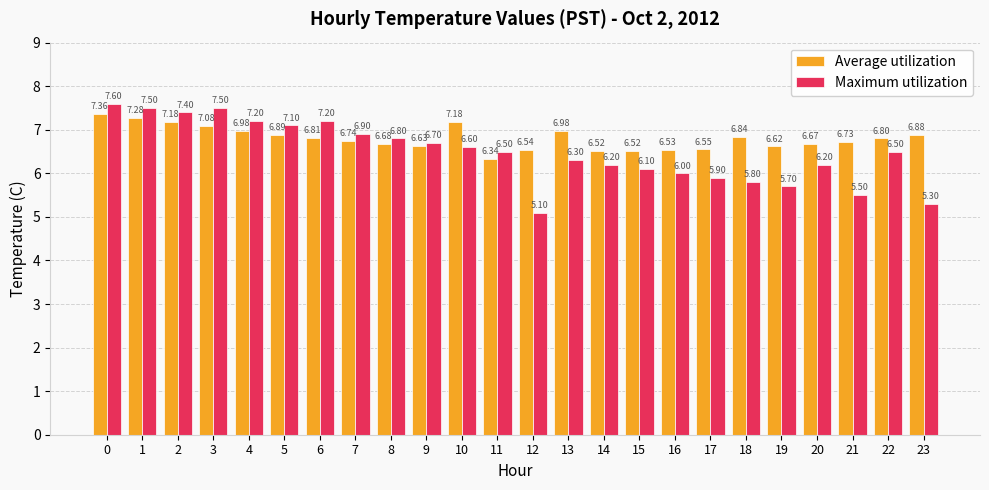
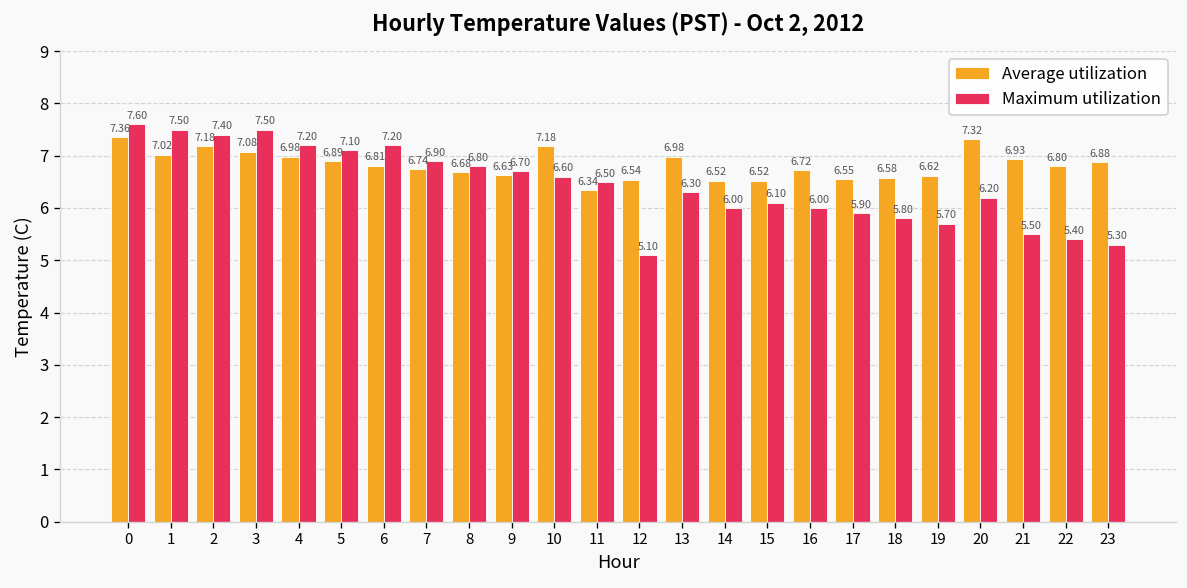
  {
    "Average utilization": {
      "0": 7.36,
-     "1": 7.28,
+     "1": 7.02,
      "2": 7.18,
      "3": 7.08,
      "4": 6.98,
      "5": 6.89,
      "6": 6.81,
      "7": 6.74,
      "8": 6.68,
      "9": 6.63,
      "10": 7.18,
      "11": 6.34,
      "12": 6.54,
      "13": 6.98,
      "14": 6.52,
      "15": 6.52,
-     "16": 6.53,
+     "16": 6.72,
      "17": 6.55,
-     "18": 6.84,
+     "18": 6.58,
      "19": 6.62,
-     "20": 6.67,
-     "21": 6.73,
+     "20": 7.32,
+     "21": 6.93,
      "22": 6.80,
      "23": 6.88
    },
    "Maximum utilization": {
      "0": 7.60,
      "1": 7.50,
      "2": 7.40,
      "3": 7.50,
      "4": 7.20,
      "5": 7.10,
      "6": 7.20,
      "7": 6.90,
      "8": 6.80,
      "9": 6.70,
      "10": 6.60,
      "11": 6.50,
      "12": 5.10,
      "13": 6.30,
-     "14": 6.20,
+     "14": 6.00,
      "15": 6.10,
      "16": 6.00,
      "17": 5.90,
      "18": 5.80,
      "19": 5.70,
      "20": 6.20,
      "21": 5.50,
-     "22": 6.50,
+     "22": 5.40,
      "23": 5.30
    }
  }
